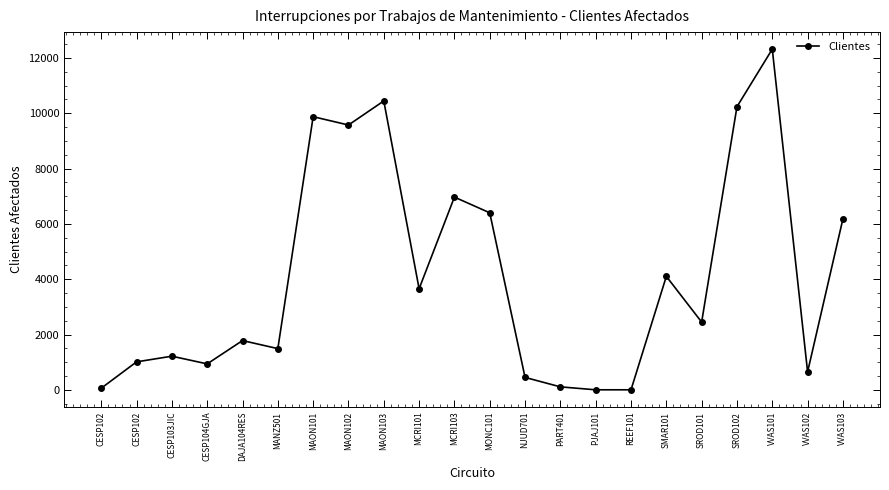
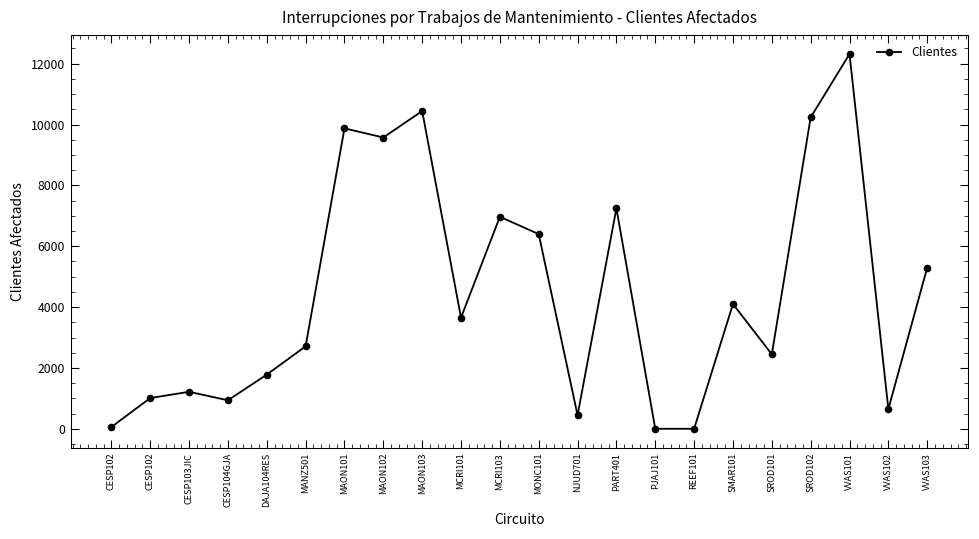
  {
    "CESP103JIC": 1200,
    "CESP104GJA": 900,
    "DAJA104RES": 1800,
-   "MANZ501": 1500,
+   "MANZ501": 2700,
    "MAON101": 9900,
    "MAON102": 9600,
    "MAON103": 10400,
    "MCRI101": 3700,
    "MCRI103": 7000,
    "MONC101": 6400,
    "NJUD701": 400,
-   "PART401": 100,
+   "PART401": 7200,
    "PJAJ101": 0,
    "REEF101": 0,
    "SMAR101": 4100,
    "SROD101": 2400,
    "SROD102": 10200,
    "VVAS101": 12300,
    "VVAS102": 600,
-   "VVAS103": 6200
+   "VVAS103": 5300
  }
